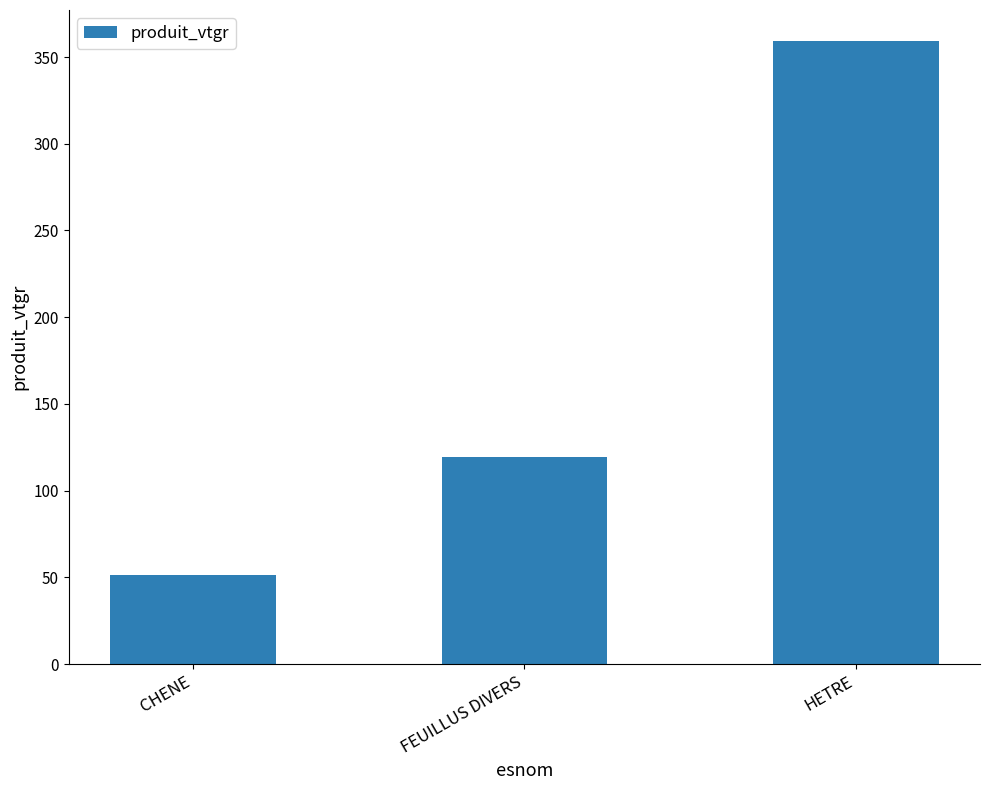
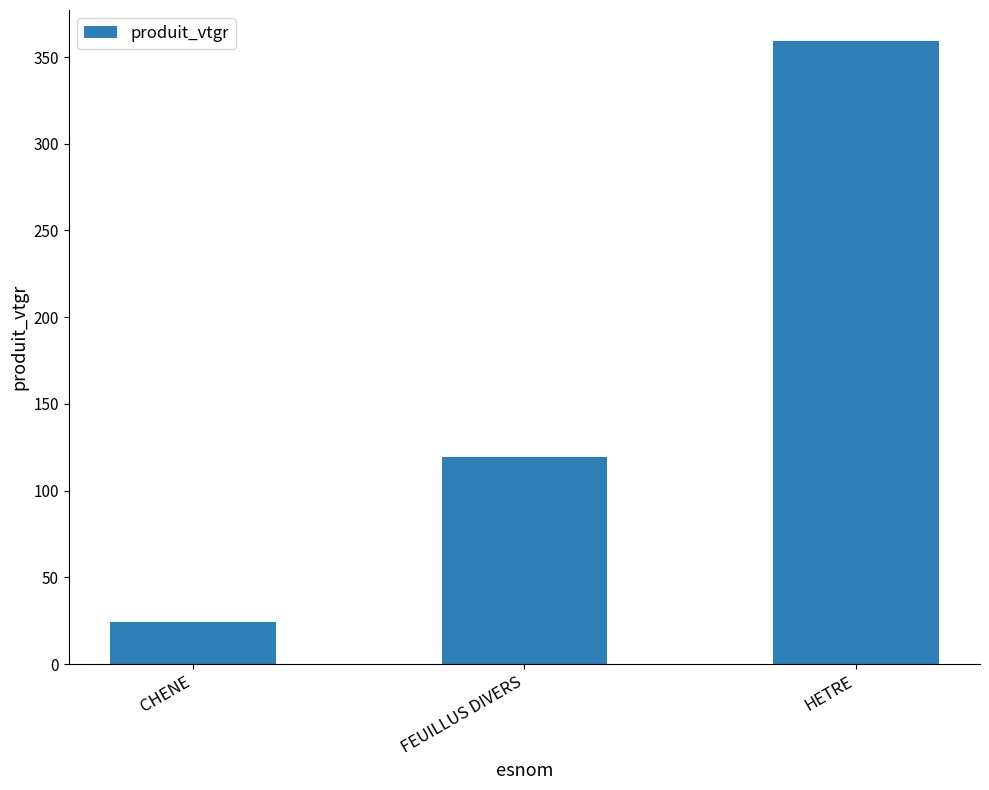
  {
-   "CHENE": 52,
+   "CHENE": 24,
    "FEUILLUS DIVERS": 119,
    "HETRE": 359
  }
